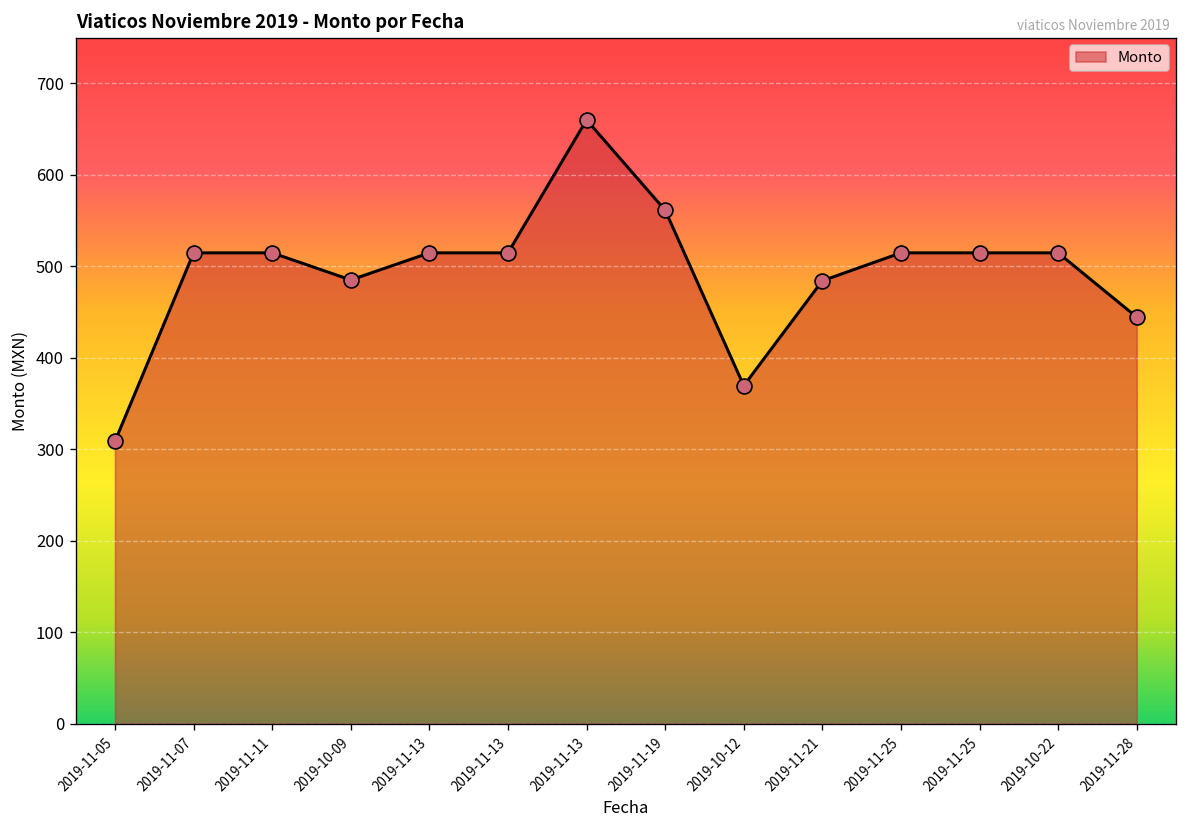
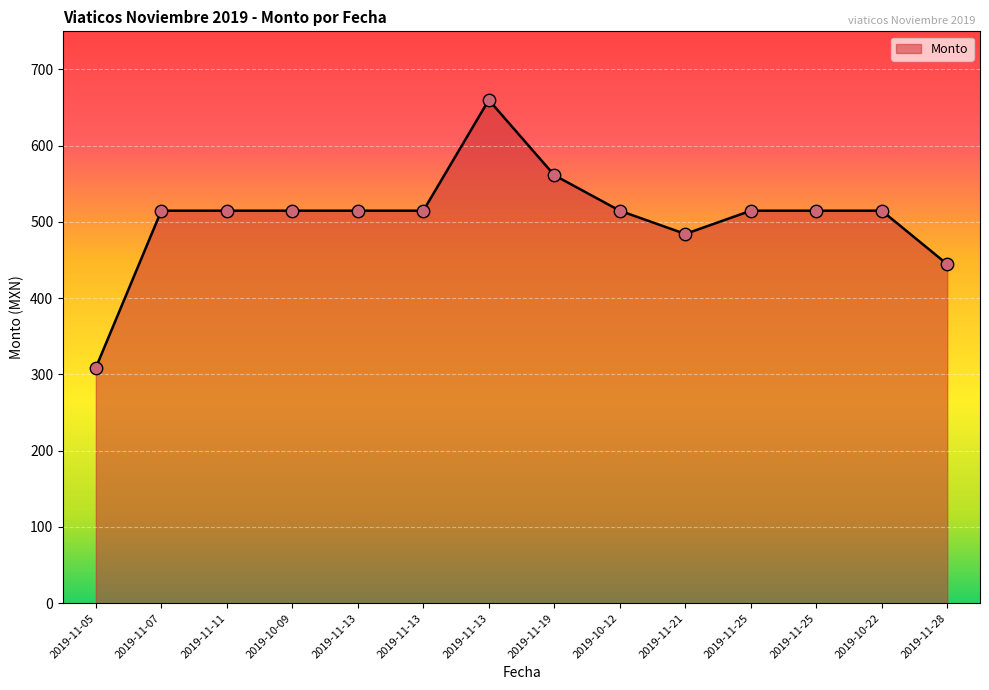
  {
    "2019-11-05": 310,
    "2019-11-07": 510,
    "2019-11-11": 510,
-   "2019-10-09": 490,
+   "2019-10-09": 510,
    "2019-11-19": 560,
-   "2019-10-12": 370,
+   "2019-10-12": 510,
    "2019-11-21": 480,
    "2019-10-22": 510,
    "2019-11-28": 440
  }
